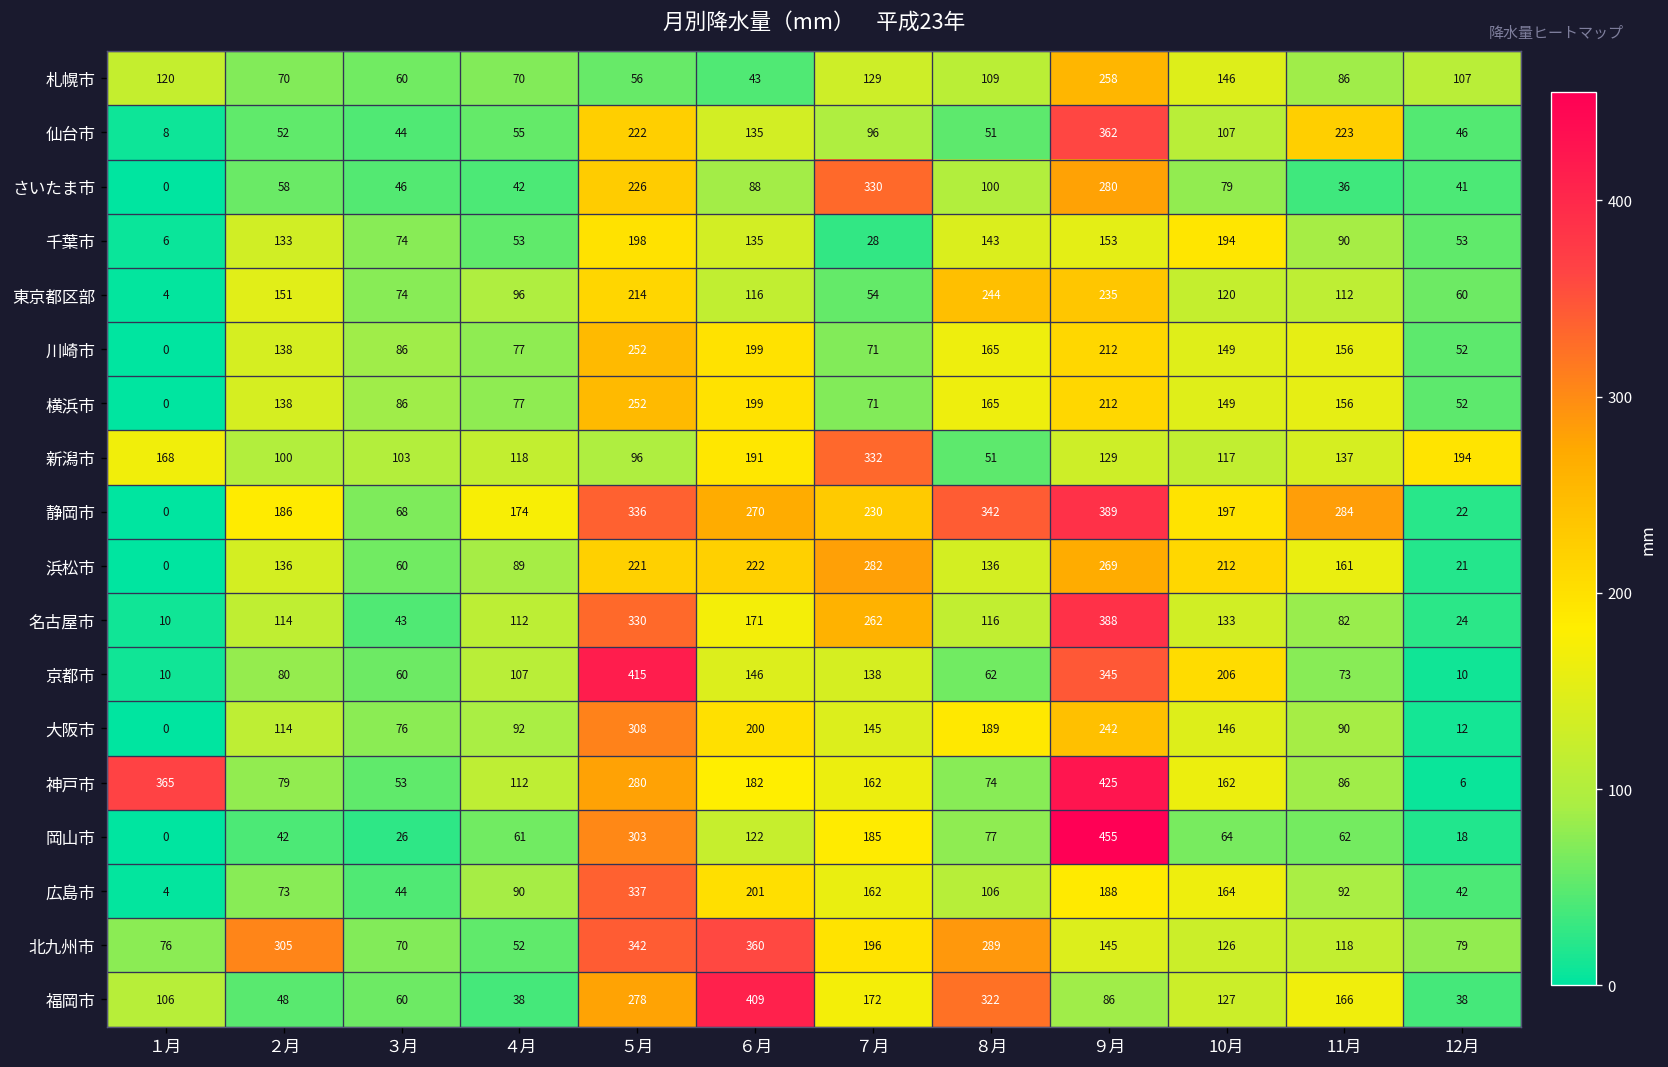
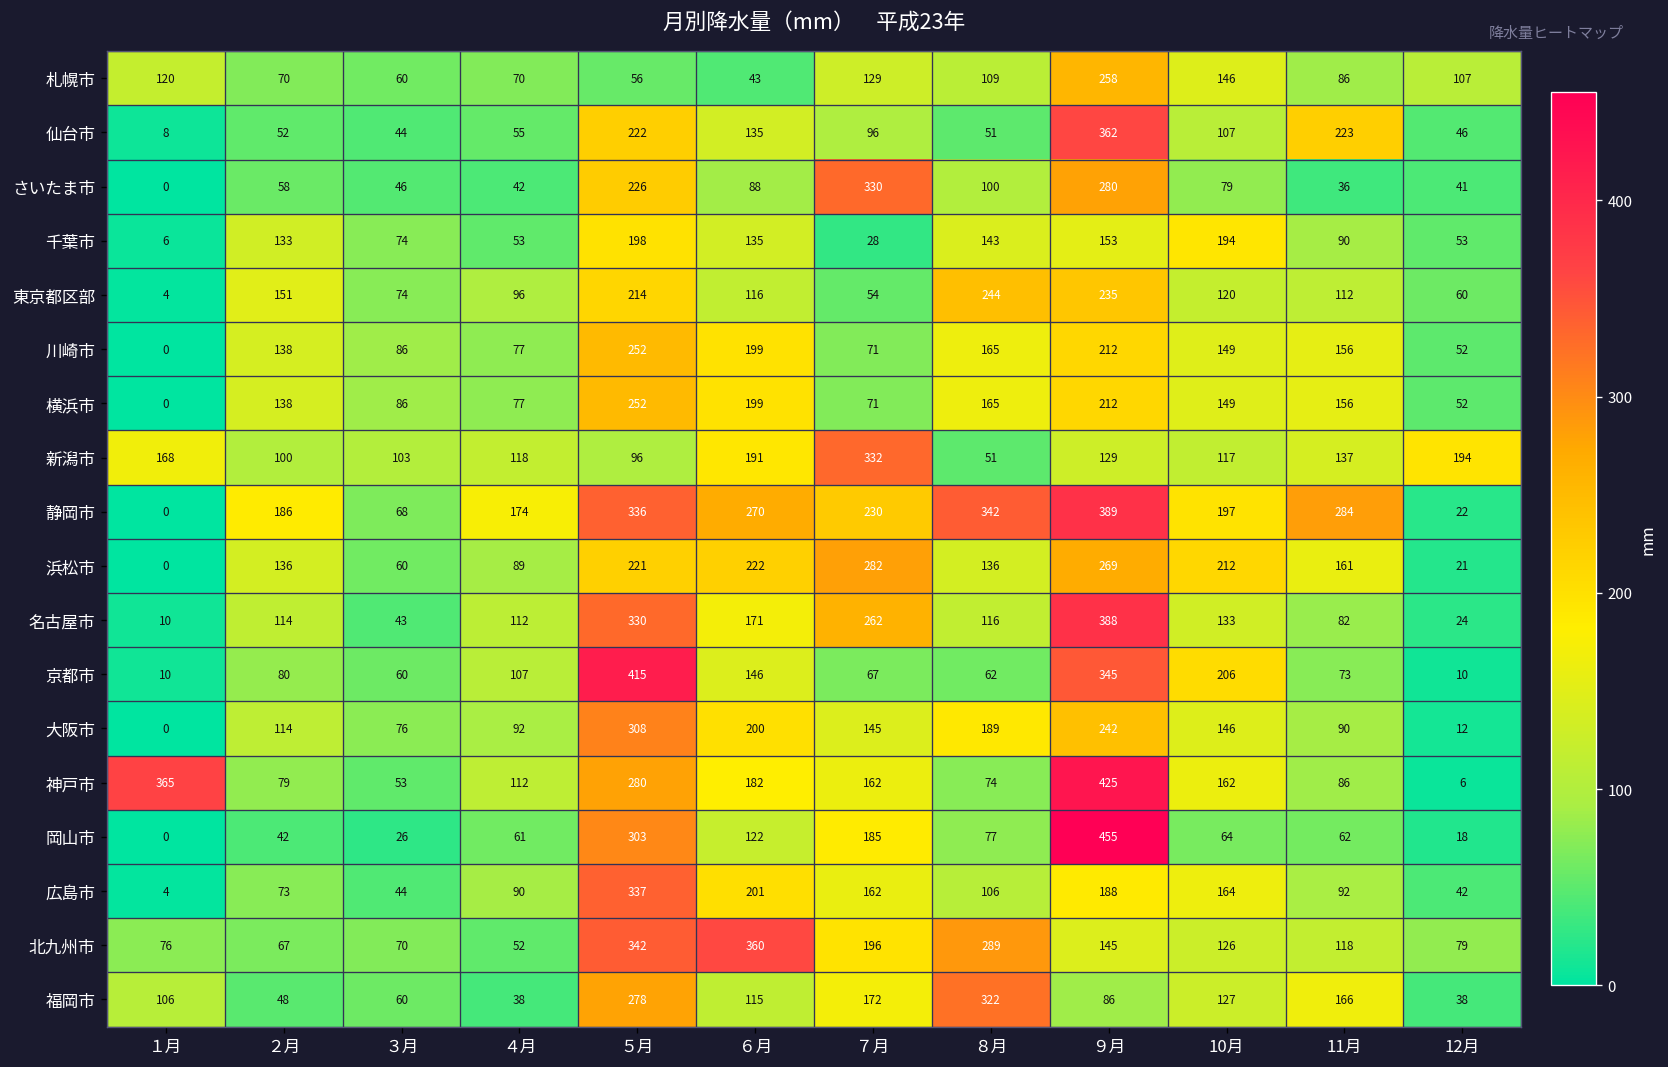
  {
    "京都市": {
      "１月": 10,
      "２月": 80,
      "３月": 60,
      "４月": 107,
      "５月": 415,
      "６月": 146,
-     "７月": 138,
+     "７月": 67,
      "８月": 62,
      "９月": 345,
      "10月": 206,
      "11月": 73,
      "12月": 10
    },
    "北九州市": {
      "１月": 76,
-     "２月": 305,
+     "２月": 67,
      "３月": 70,
      "４月": 52,
      "５月": 342,
      "６月": 360,
      "７月": 196,
      "８月": 289,
      "９月": 145,
      "10月": 126,
      "11月": 118,
      "12月": 79
    },
    "福岡市": {
      "１月": 106,
      "２月": 48,
      "３月": 60,
      "４月": 38,
      "５月": 278,
-     "６月": 409,
+     "６月": 115,
      "７月": 172,
      "８月": 322,
      "９月": 86,
      "10月": 127,
      "11月": 166,
      "12月": 38
    }
  }
